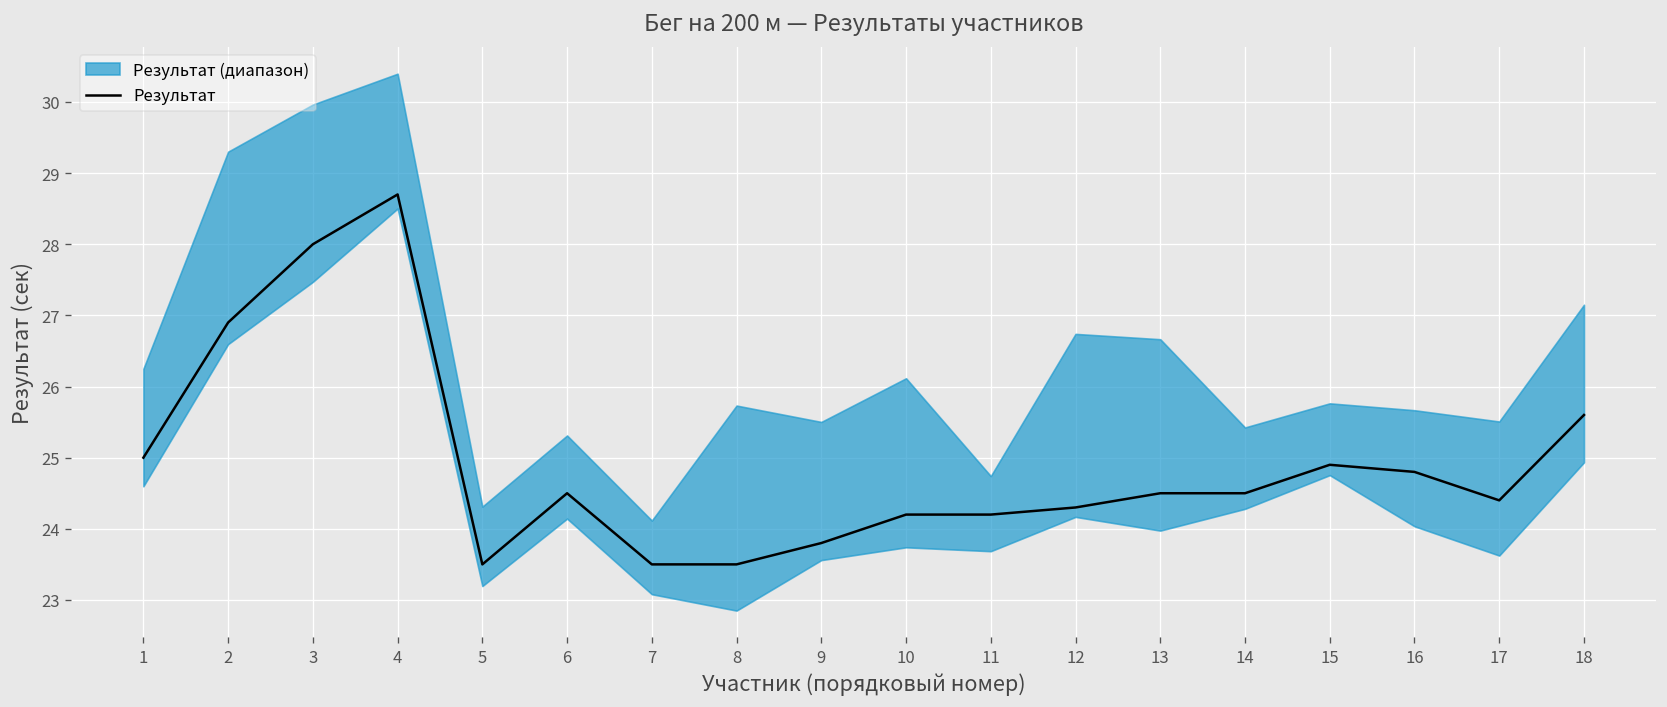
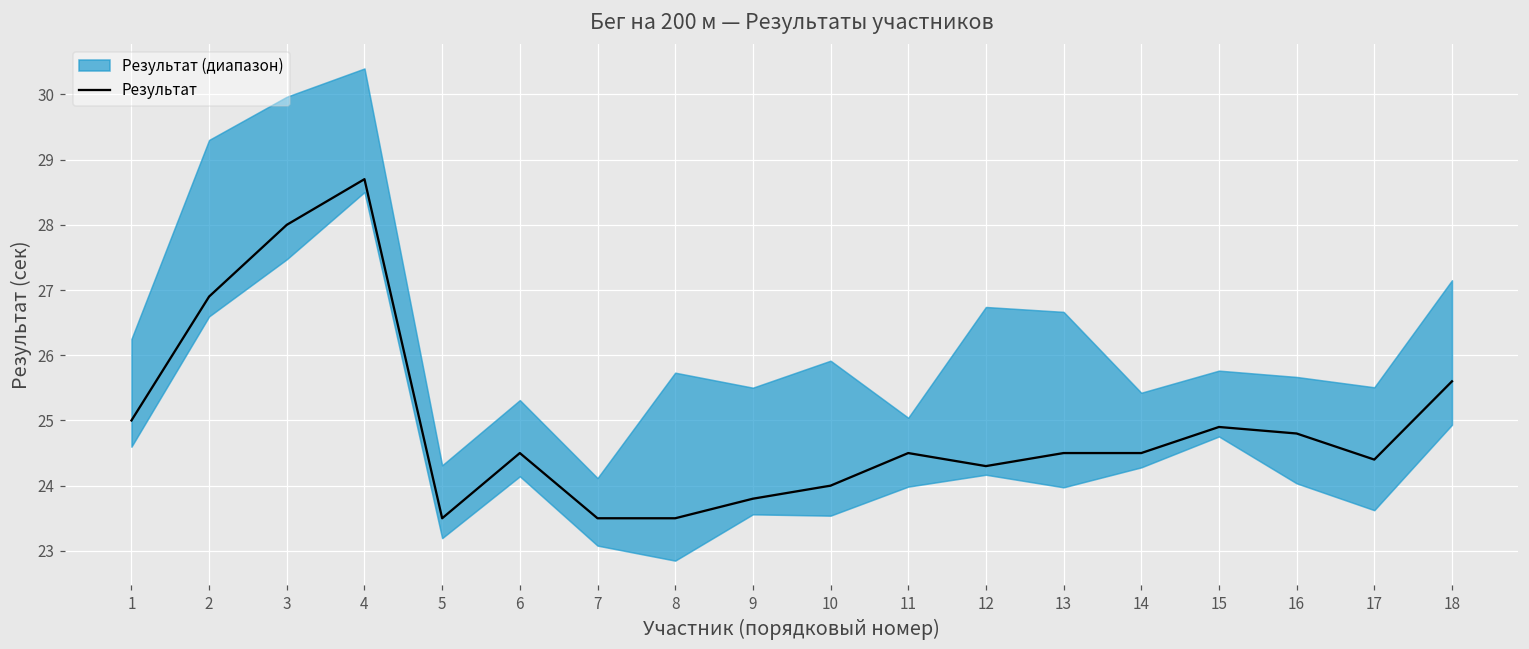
  {
    "Результат": {
      "1": 25.0,
      "2": 26.9,
      "3": 28.0,
      "4": 28.7,
      "5": 23.5,
      "6": 24.5,
      "7": 23.5,
      "8": 23.5,
      "9": 23.8,
-     "10": 24.2,
-     "11": 24.2,
+     "10": 24.0,
+     "11": 24.5,
      "12": 24.3,
      "13": 24.5,
      "14": 24.5,
      "15": 24.9,
      "16": 24.8,
      "17": 24.4,
      "18": 25.6
    }
  }
